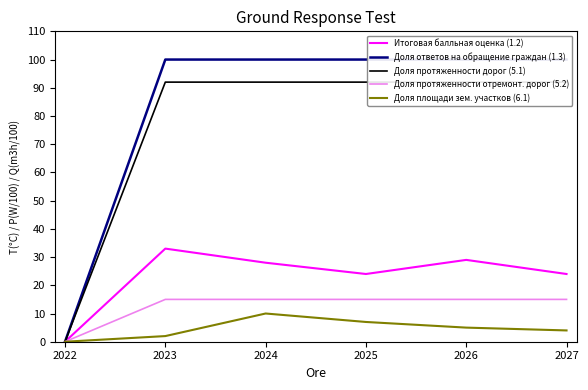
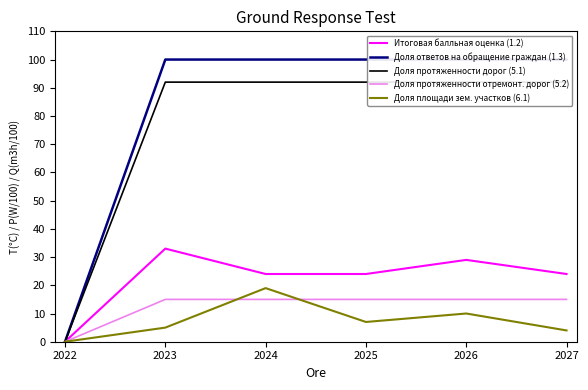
  {
    "Итоговая балльная оценка (1.2)": {
      "2023": 33,
-     "2024": 28,
+     "2024": 24,
      "2025": 24,
      "2026": 29,
      "2027": 24
    },
    "Доля ответов на обращение граждан (1.3)": {
      "2023": 100,
      "2024": 100,
      "2025": 100
    },
    "Доля протяженности дорог (5.1)": {
      "2023": 92,
      "2024": 92,
      "2025": 92
    },
    "Доля протяженности отремонт. дорог (5.2)": {
      "2023": 15,
      "2024": 15,
      "2025": 15,
      "2026": 15,
      "2027": 15
    },
    "Доля площади зем. участков (6.1)": {
-     "2023": 2,
-     "2024": 10,
+     "2023": 5,
+     "2024": 19,
      "2025": 7,
-     "2026": 5,
+     "2026": 10,
      "2027": 4
    }
  }
